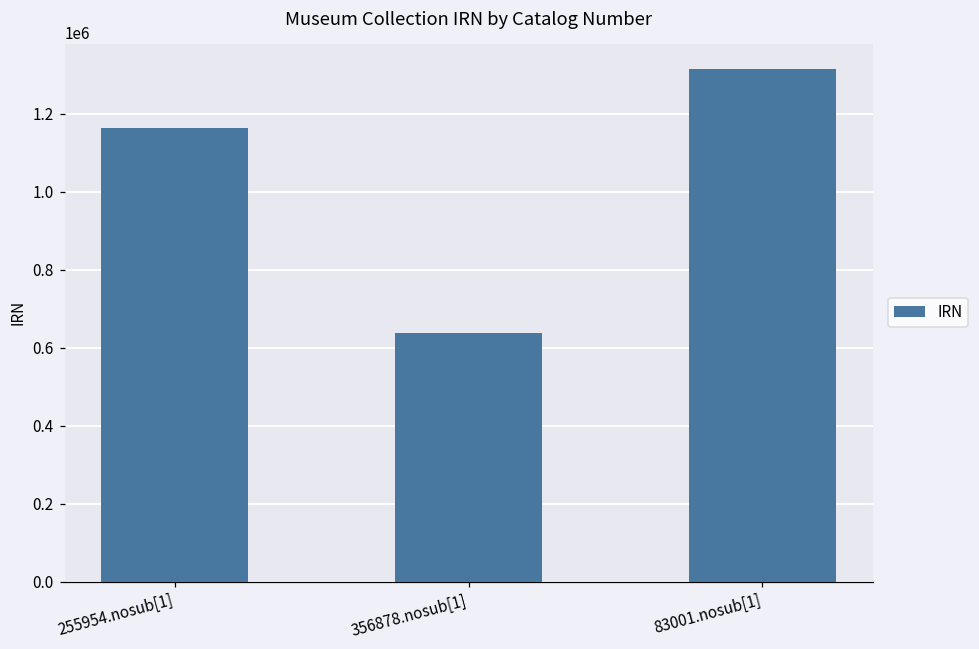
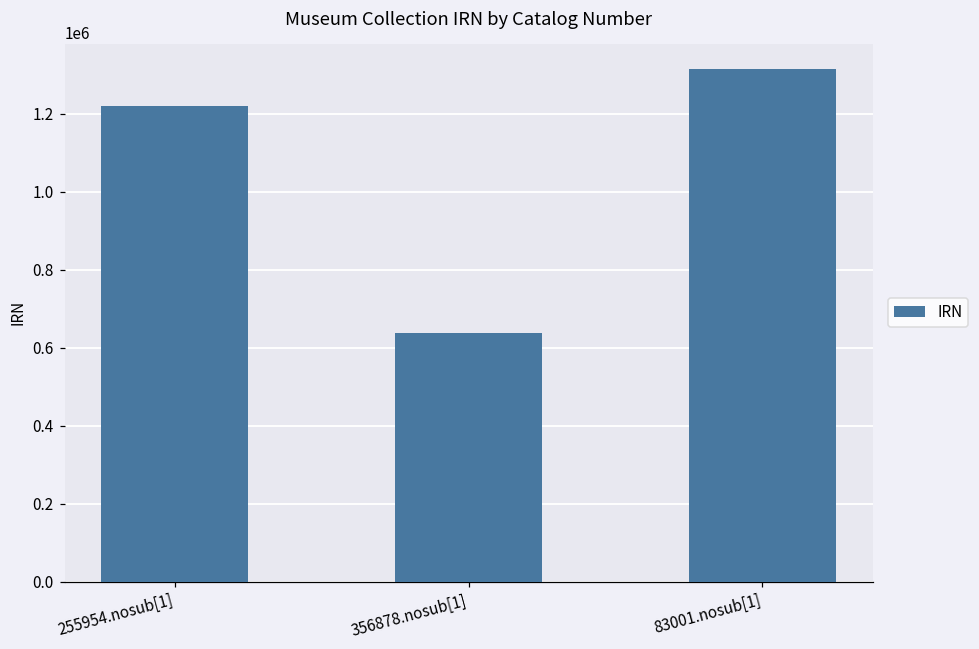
  {
-   "255954.nosub[1]": 1160000,
+   "255954.nosub[1]": 1220000,
    "356878.nosub[1]": 640000,
    "83001.nosub[1]": 1310000
  }
